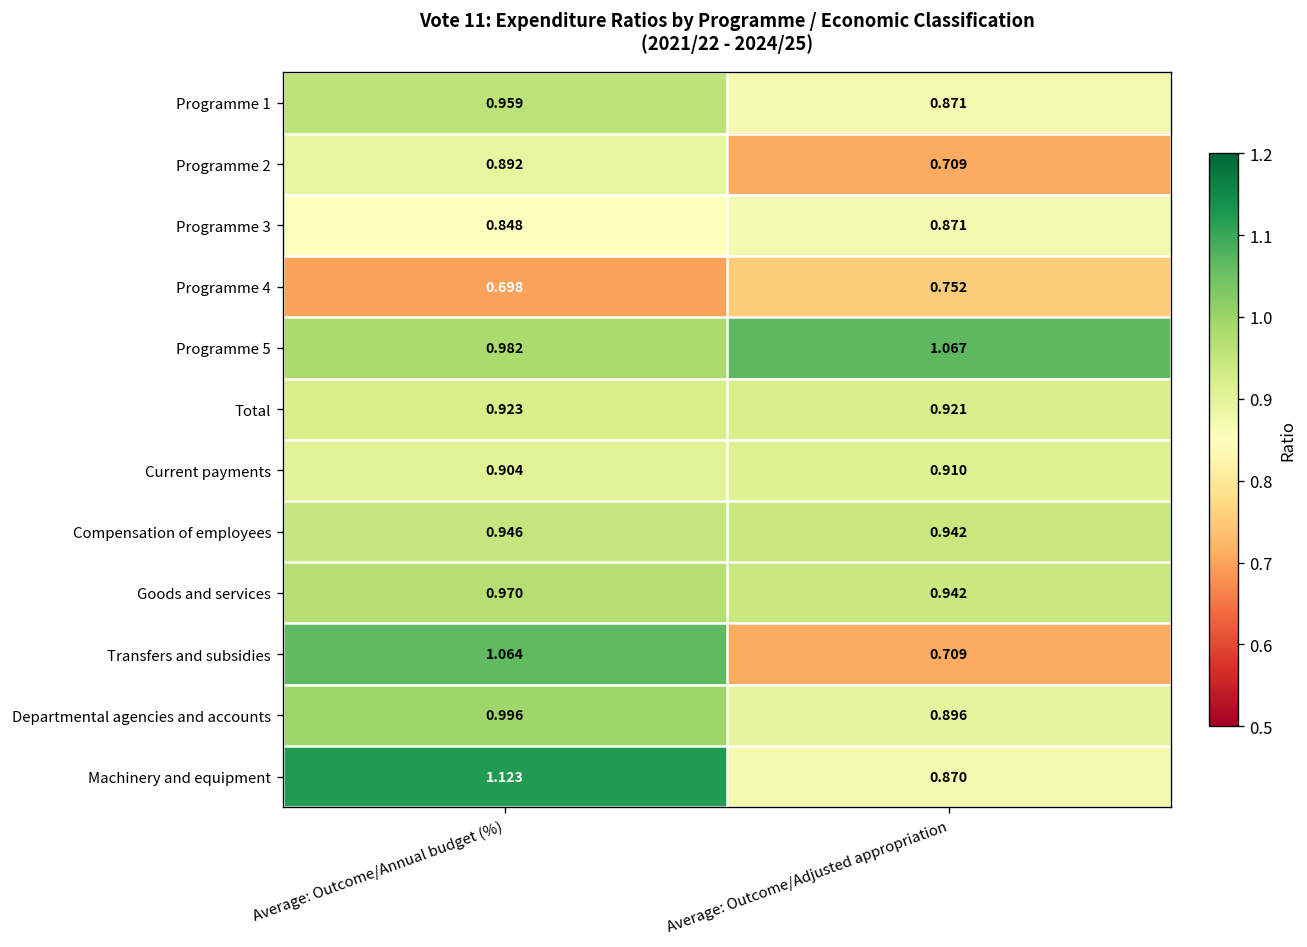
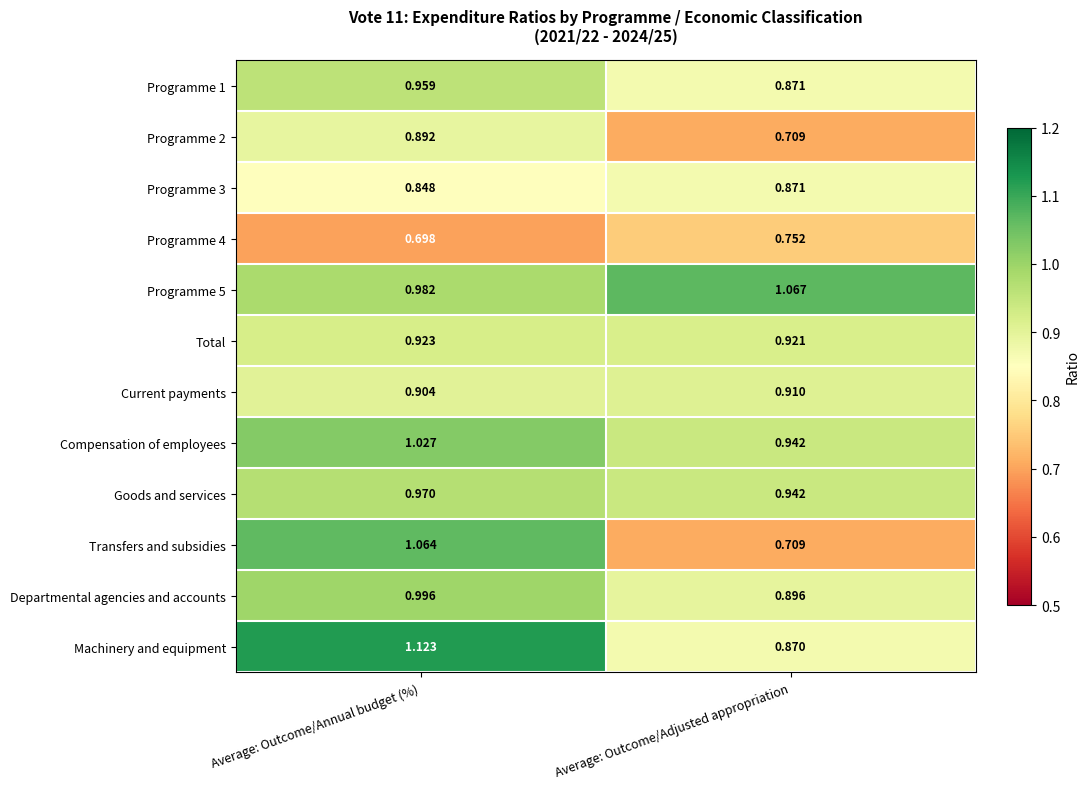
  {
    "Programme 1": {
      "Average: Outcome/Annual budget (%)": 0.959,
      "Average: Outcome/Adjusted appropriation": 0.871
    },
    "Programme 2": {
      "Average: Outcome/Annual budget (%)": 0.892,
      "Average: Outcome/Adjusted appropriation": 0.709
    },
    "Programme 3": {
      "Average: Outcome/Annual budget (%)": 0.848,
      "Average: Outcome/Adjusted appropriation": 0.871
    },
    "Programme 4": {
      "Average: Outcome/Annual budget (%)": 0.698,
      "Average: Outcome/Adjusted appropriation": 0.752
    },
    "Programme 5": {
      "Average: Outcome/Annual budget (%)": 0.982,
      "Average: Outcome/Adjusted appropriation": 1.067
    },
    "Total": {
      "Average: Outcome/Annual budget (%)": 0.923,
      "Average: Outcome/Adjusted appropriation": 0.921
    },
    "Current payments": {
      "Average: Outcome/Annual budget (%)": 0.904,
      "Average: Outcome/Adjusted appropriation": 0.910
    },
    "Compensation of employees": {
-     "Average: Outcome/Annual budget (%)": 0.946,
+     "Average: Outcome/Annual budget (%)": 1.027,
      "Average: Outcome/Adjusted appropriation": 0.942
    },
    "Goods and services": {
      "Average: Outcome/Annual budget (%)": 0.970,
      "Average: Outcome/Adjusted appropriation": 0.942
    },
    "Transfers and subsidies": {
      "Average: Outcome/Annual budget (%)": 1.064,
      "Average: Outcome/Adjusted appropriation": 0.709
    },
    "Departmental agencies and accounts": {
      "Average: Outcome/Annual budget (%)": 0.996,
      "Average: Outcome/Adjusted appropriation": 0.896
    },
    "Machinery and equipment": {
      "Average: Outcome/Annual budget (%)": 1.123,
      "Average: Outcome/Adjusted appropriation": 0.870
    }
  }
